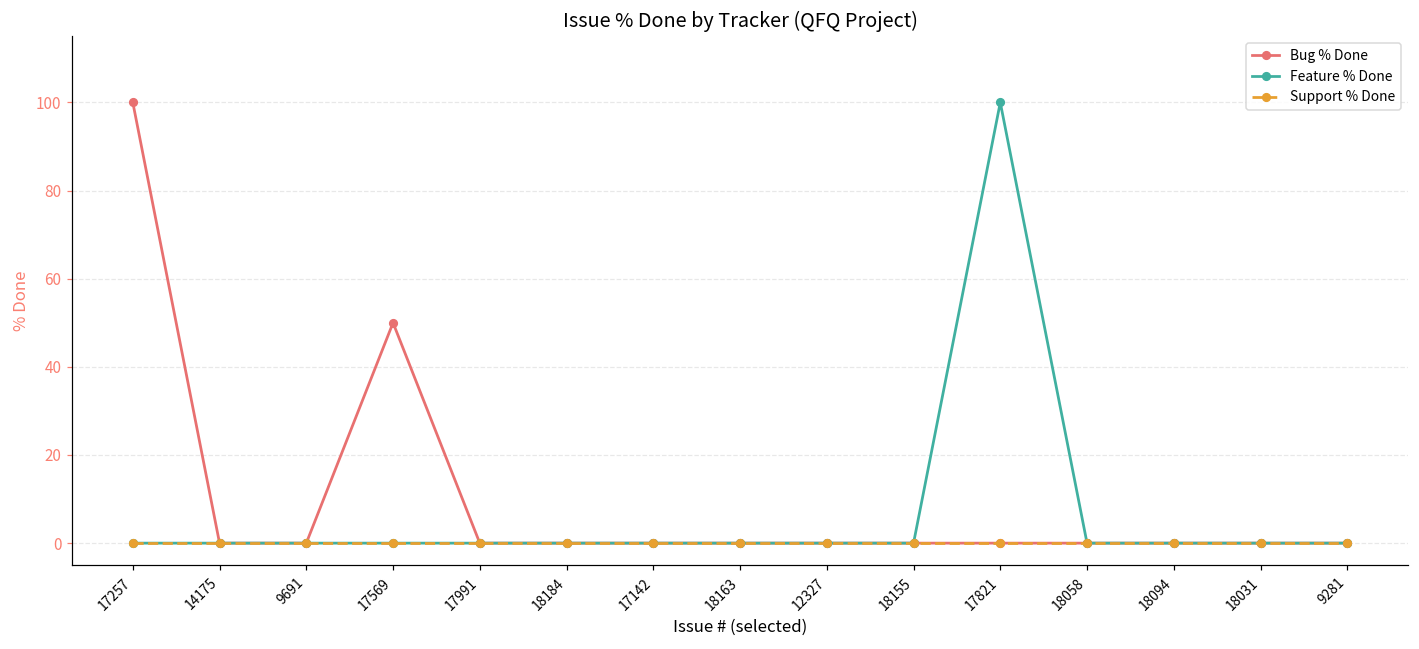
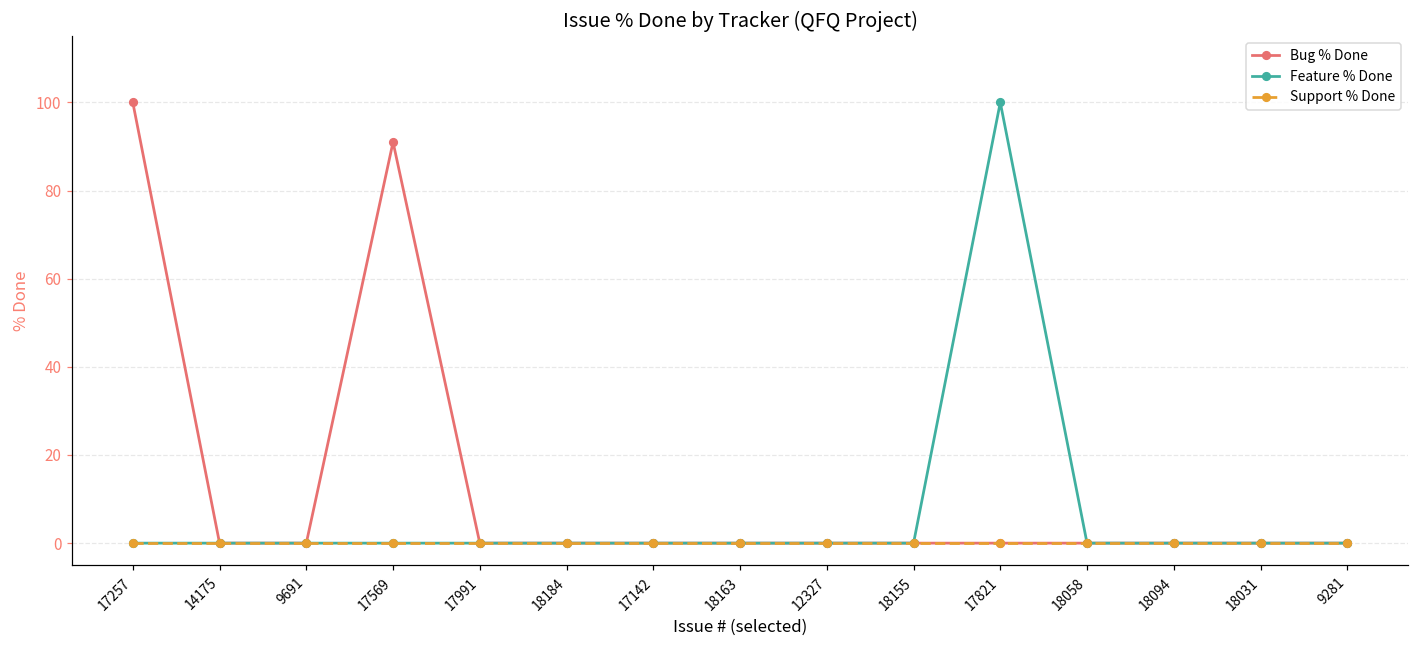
  {
    "Bug % Done": {
      "17257": 100,
-     "17569": 50
+     "17569": 91
    },
    "Feature % Done": {
      "17821": 100
    }
  }
